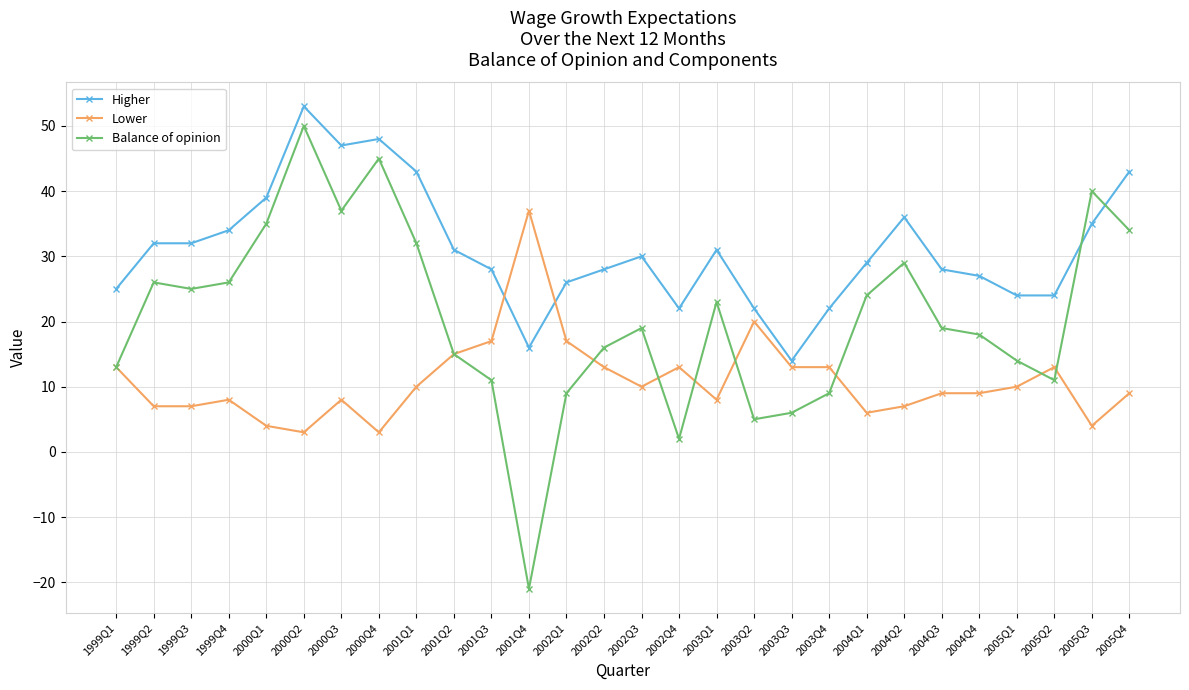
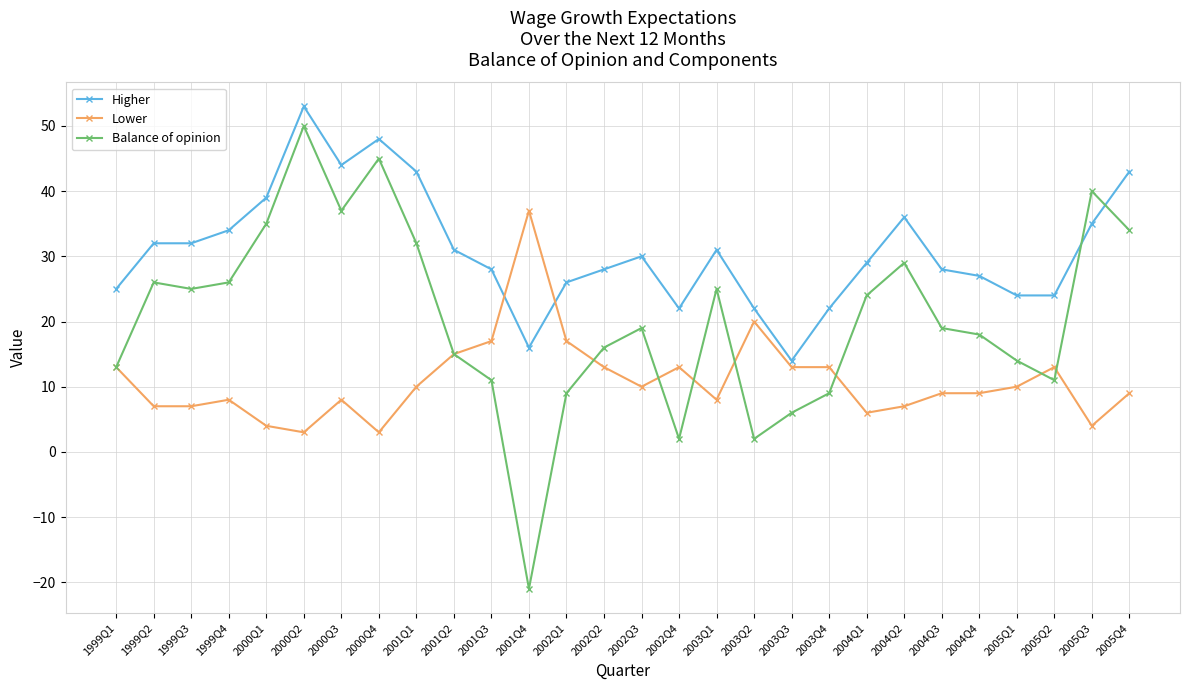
  {
    "Higher": {
      "1999Q1": 25,
      "1999Q2": 32,
      "1999Q3": 32,
      "1999Q4": 34,
      "2000Q1": 39,
      "2000Q2": 53,
-     "2000Q3": 47,
+     "2000Q3": 44,
      "2000Q4": 48,
      "2001Q1": 43,
      "2001Q2": 31,
      "2001Q3": 28,
      "2001Q4": 16,
      "2002Q1": 26,
      "2002Q2": 28,
      "2002Q3": 30,
      "2002Q4": 22,
      "2003Q1": 31,
      "2003Q2": 22,
      "2003Q3": 14,
      "2003Q4": 22,
      "2004Q1": 29,
      "2004Q2": 36,
      "2004Q3": 28,
      "2004Q4": 27,
      "2005Q1": 24,
      "2005Q2": 24,
      "2005Q3": 35,
      "2005Q4": 43
    },
    "Lower": {
      "1999Q2": 7,
      "1999Q3": 7,
      "1999Q4": 8,
      "2000Q1": 4,
      "2000Q2": 3,
      "2000Q3": 8,
      "2000Q4": 3,
      "2001Q1": 10,
      "2001Q3": 17,
      "2001Q4": 37,
      "2002Q1": 17,
      "2002Q2": 13,
      "2002Q3": 10,
      "2002Q4": 13,
      "2003Q1": 8,
      "2003Q2": 20,
      "2003Q3": 13,
      "2003Q4": 13,
      "2004Q1": 6,
      "2004Q2": 7,
      "2004Q3": 9,
      "2004Q4": 9,
      "2005Q1": 10,
      "2005Q2": 13,
      "2005Q3": 4,
      "2005Q4": 9
    },
    "Balance of opinion": {
      "1999Q2": 26,
      "1999Q3": 25,
      "1999Q4": 26,
      "2000Q1": 35,
      "2000Q2": 50,
      "2000Q3": 37,
      "2000Q4": 45,
      "2001Q1": 32,
      "2001Q3": 11,
      "2001Q4": -21,
      "2002Q1": 9,
      "2002Q2": 16,
      "2002Q3": 19,
      "2002Q4": 2,
-     "2003Q1": 23,
-     "2003Q2": 5,
+     "2003Q1": 25,
+     "2003Q2": 2,
      "2003Q3": 6,
      "2003Q4": 9,
      "2004Q1": 24,
      "2004Q2": 29,
      "2004Q3": 19,
      "2004Q4": 18,
      "2005Q1": 14,
      "2005Q2": 11,
      "2005Q3": 40,
      "2005Q4": 34
    }
  }
